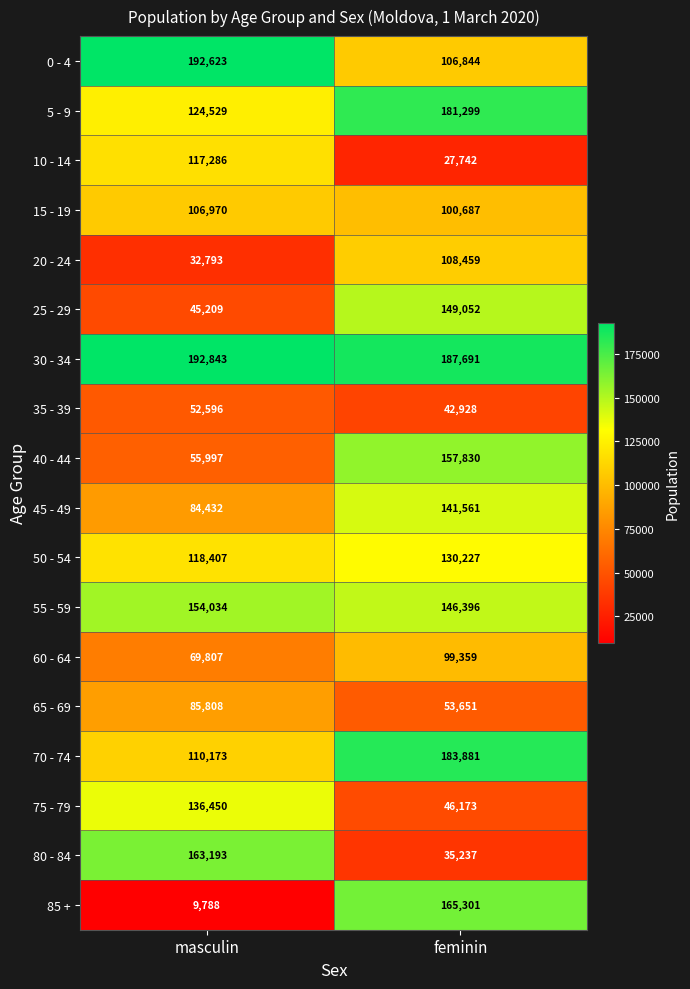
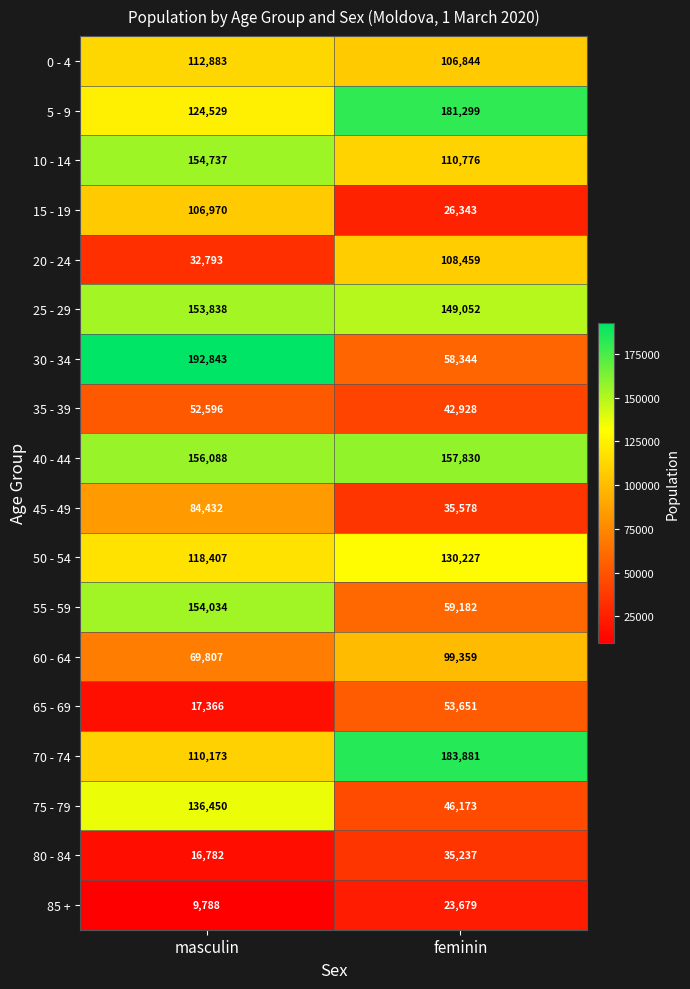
  {
    "0 - 4": {
-     "masculin": "192,623",
+     "masculin": "112,883",
      "feminin": "106,844"
    },
    "5 - 9": {
      "masculin": "124,529",
      "feminin": "181,299"
    },
    "10 - 14": {
-     "masculin": "117,286",
-     "feminin": "27,742"
+     "masculin": "154,737",
+     "feminin": "110,776"
    },
    "15 - 19": {
      "masculin": "106,970",
-     "feminin": "100,687"
+     "feminin": "26,343"
    },
    "20 - 24": {
      "masculin": "32,793",
      "feminin": "108,459"
    },
    "25 - 29": {
-     "masculin": "45,209",
+     "masculin": "153,838",
      "feminin": "149,052"
    },
    "30 - 34": {
      "masculin": "192,843",
-     "feminin": "187,691"
+     "feminin": "58,344"
    },
    "35 - 39": {
      "masculin": "52,596",
      "feminin": "42,928"
    },
    "40 - 44": {
-     "masculin": "55,997",
+     "masculin": "156,088",
      "feminin": "157,830"
    },
    "45 - 49": {
      "masculin": "84,432",
-     "feminin": "141,561"
+     "feminin": "35,578"
    },
    "50 - 54": {
      "masculin": "118,407",
      "feminin": "130,227"
    },
    "55 - 59": {
      "masculin": "154,034",
-     "feminin": "146,396"
+     "feminin": "59,182"
    },
    "60 - 64": {
      "masculin": "69,807",
      "feminin": "99,359"
    },
    "65 - 69": {
-     "masculin": "85,808",
+     "masculin": "17,366",
      "feminin": "53,651"
    },
    "70 - 74": {
      "masculin": "110,173",
      "feminin": "183,881"
    },
    "75 - 79": {
      "masculin": "136,450",
      "feminin": "46,173"
    },
    "80 - 84": {
-     "masculin": "163,193",
+     "masculin": "16,782",
      "feminin": "35,237"
    },
    "85 +": {
      "masculin": "9,788",
-     "feminin": "165,301"
+     "feminin": "23,679"
    }
  }
